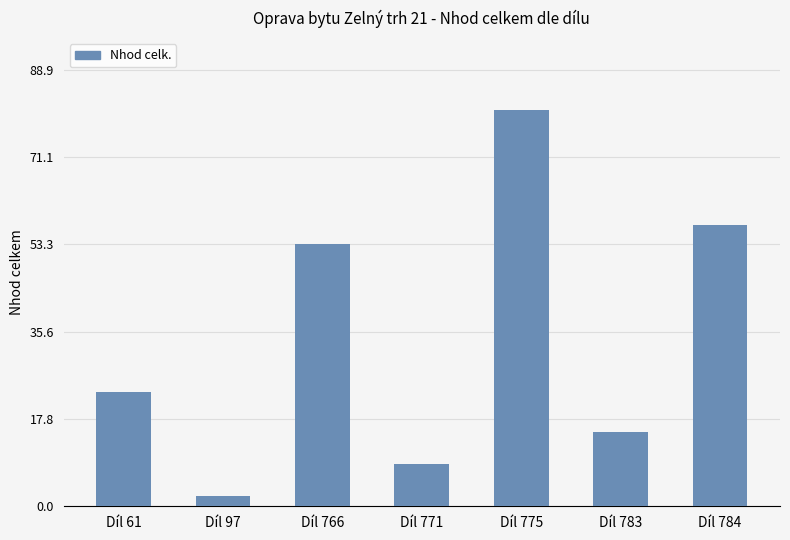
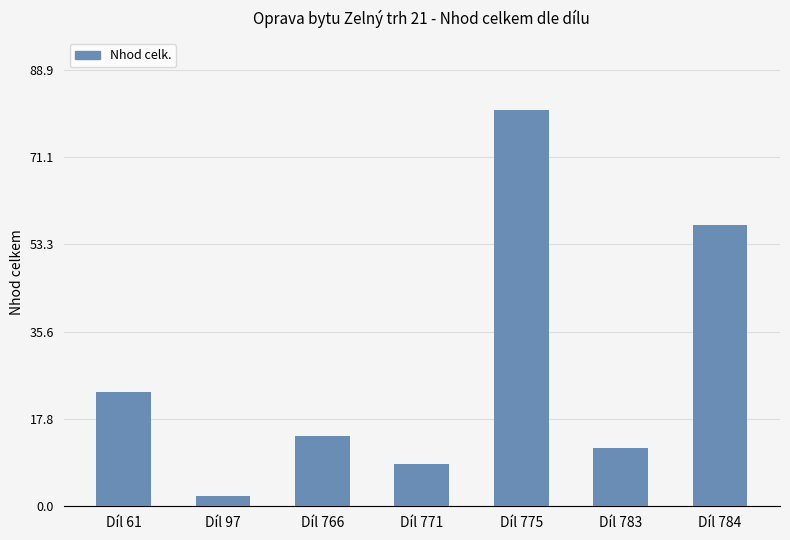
  {
    "Díl 61": 23,
    "Díl 97": 2,
-   "Díl 766": 53,
+   "Díl 766": 14,
    "Díl 771": 9,
    "Díl 775": 81,
-   "Díl 783": 15,
+   "Díl 783": 12,
    "Díl 784": 57
  }
